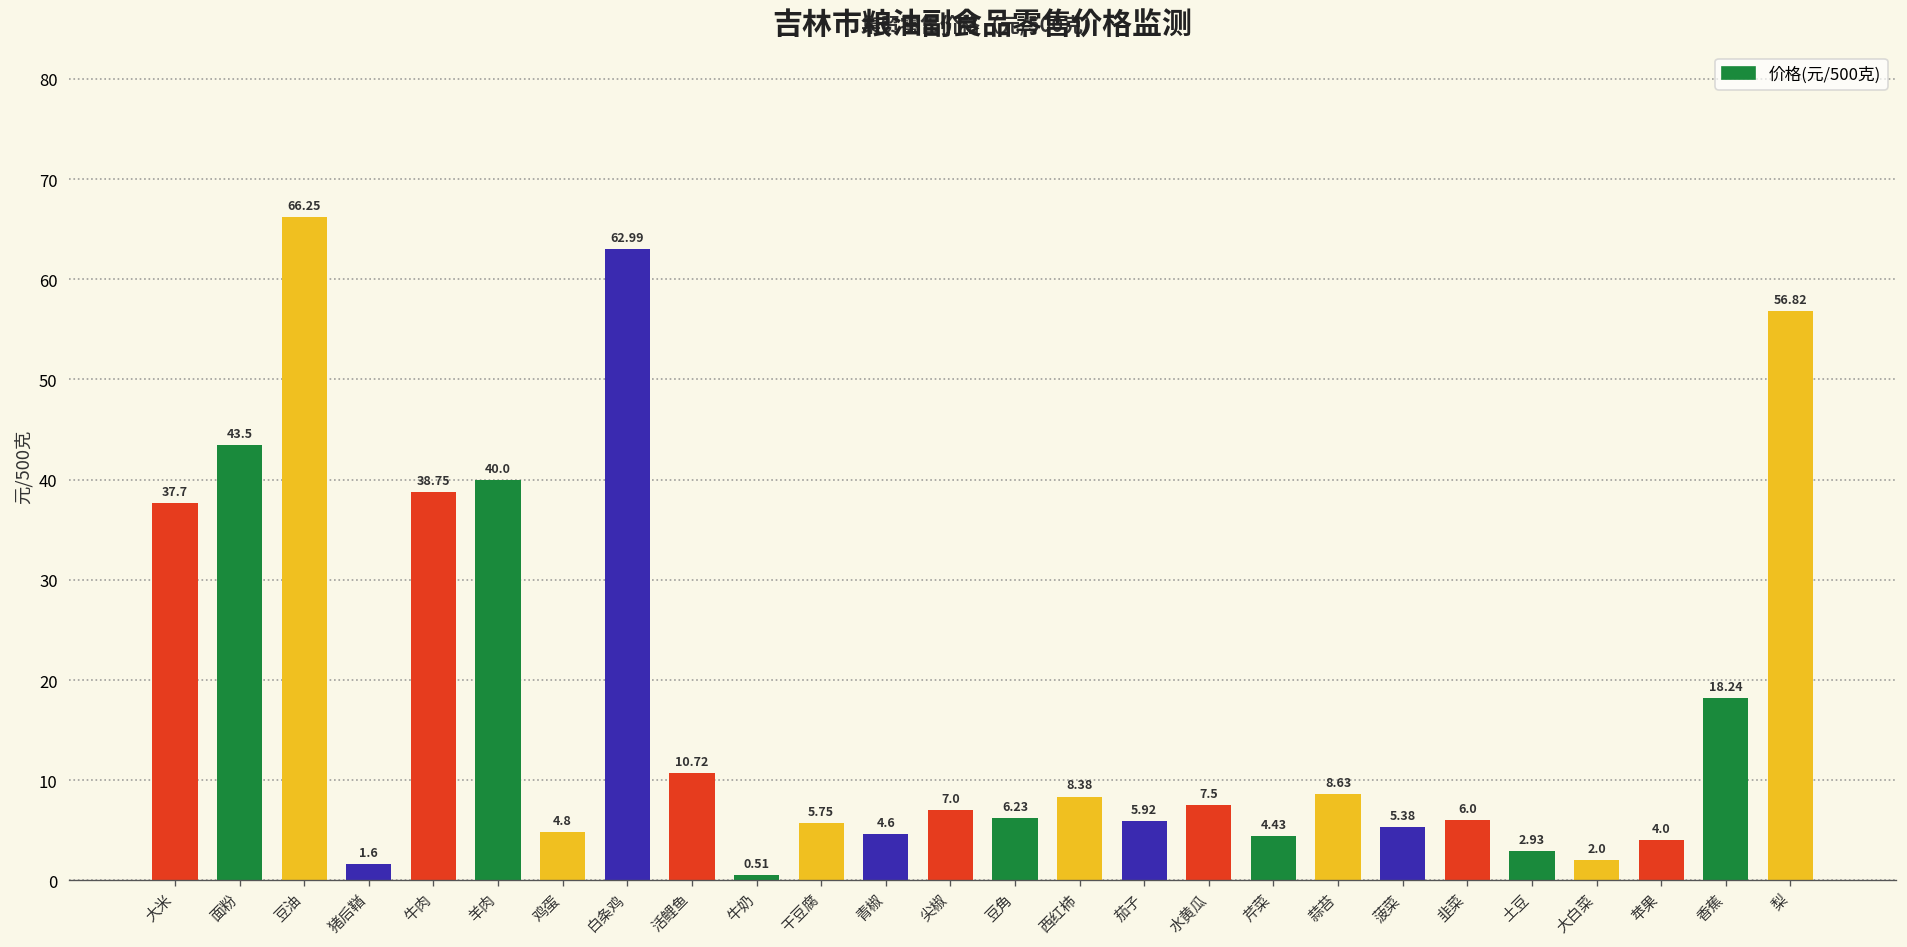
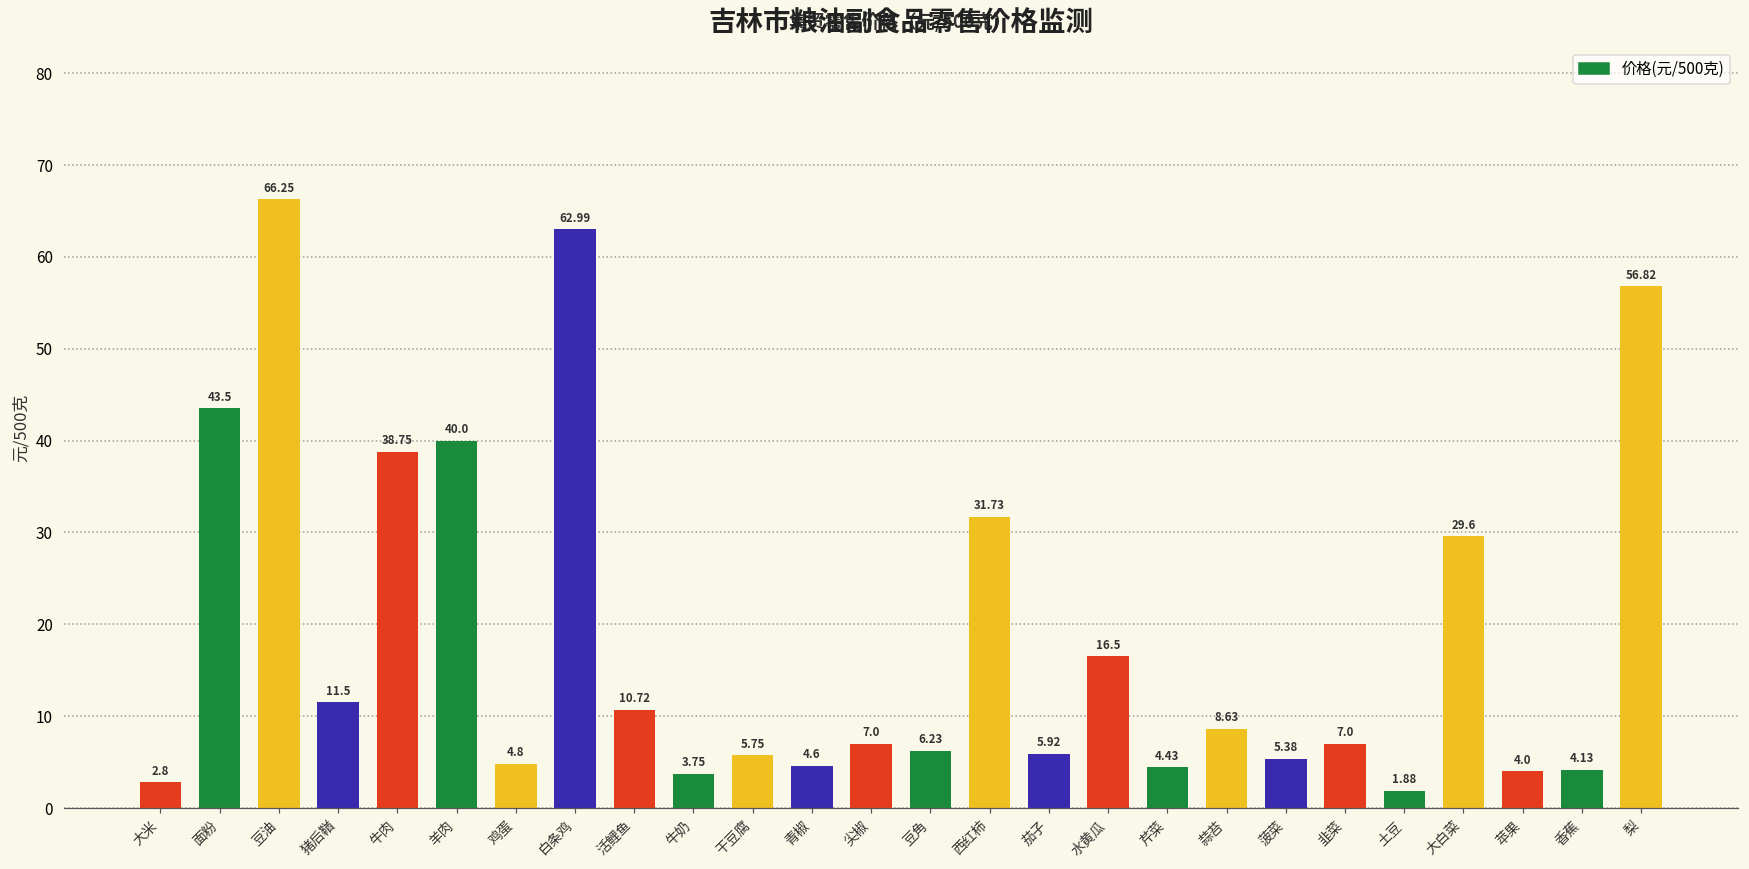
  {
-   "大米": 37.7,
+   "大米": 2.8,
    "面粉": 43.5,
    "豆油": 66.25,
-   "猪后鞧": 1.6,
+   "猪后鞧": 11.5,
    "牛肉": 38.75,
    "羊肉": 40.0,
    "鸡蛋": 4.8,
    "白条鸡": 62.99,
    "活鲤鱼": 10.72,
-   "牛奶": 0.51,
+   "牛奶": 3.75,
    "干豆腐": 5.75,
    "青椒": 4.6,
    "尖椒": 7.0,
    "豆角": 6.23,
-   "西红柿": 8.38,
+   "西红柿": 31.73,
    "茄子": 5.92,
-   "水黄瓜": 7.5,
+   "水黄瓜": 16.5,
    "芹菜": 4.43,
    "蒜苔": 8.63,
    "菠菜": 5.38,
-   "韭菜": 6.0,
-   "土豆": 2.93,
-   "大白菜": 2.0,
+   "韭菜": 7.0,
+   "土豆": 1.88,
+   "大白菜": 29.6,
    "苹果": 4.0,
-   "香蕉": 18.24,
+   "香蕉": 4.13,
    "梨": 56.82
  }
